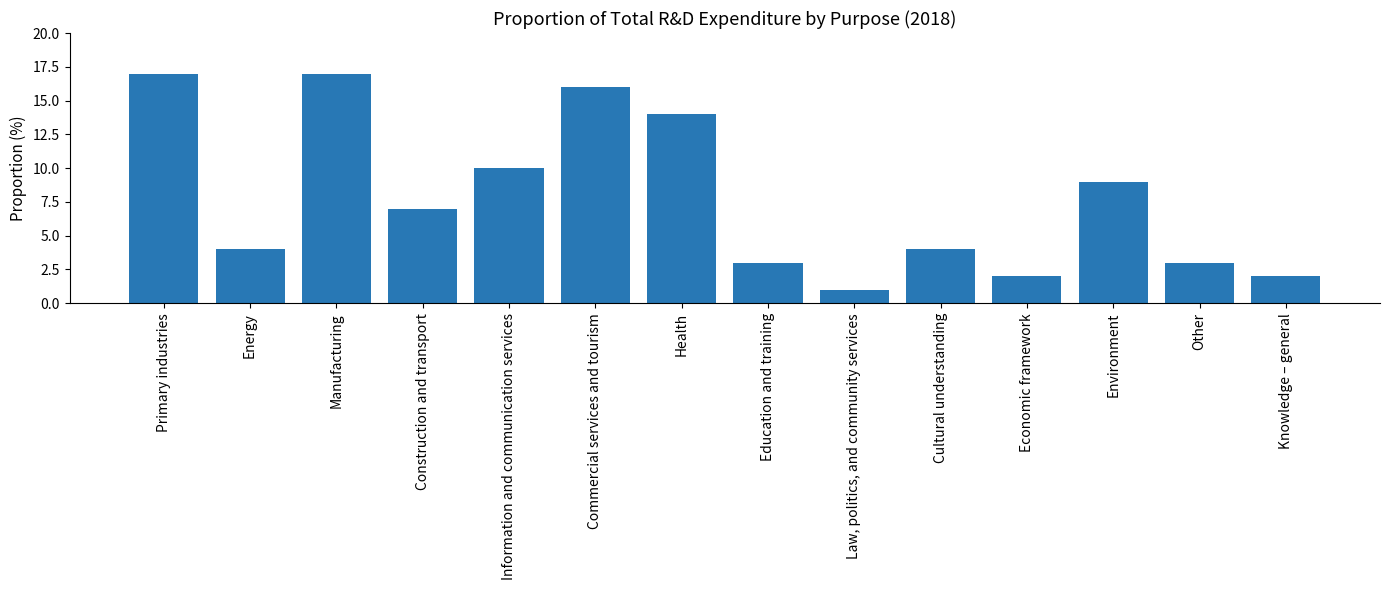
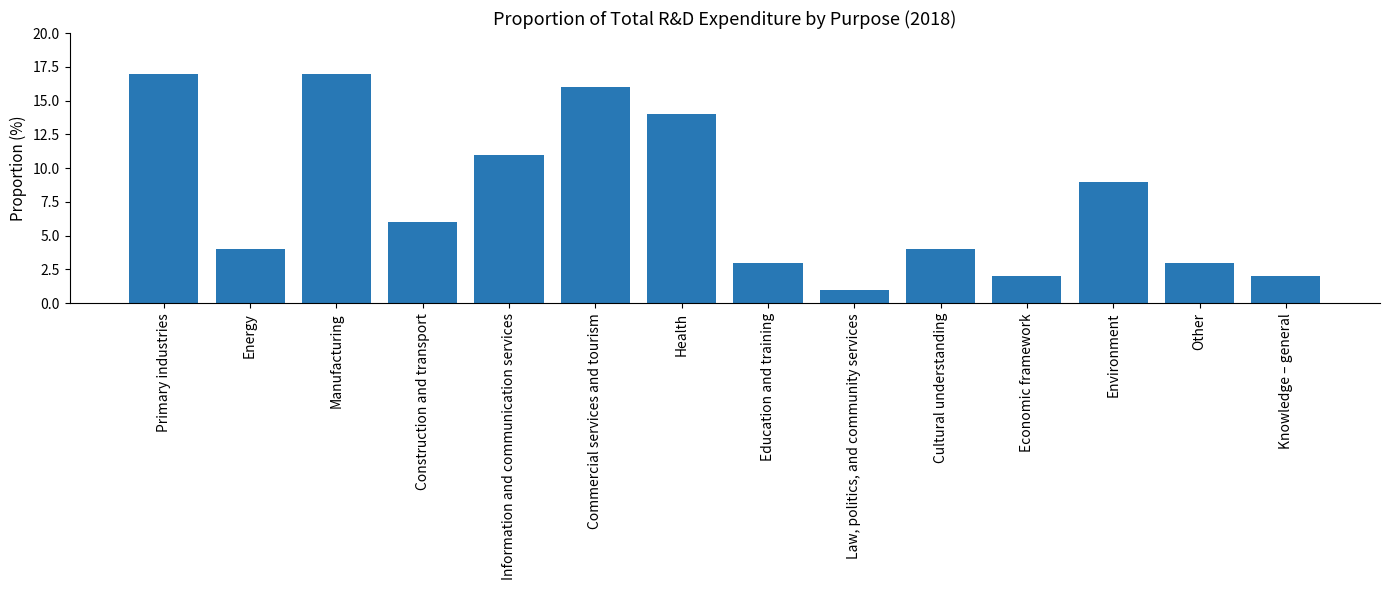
  {
    "Primary industries": 17,
    "Energy": 4,
    "Manufacturing": 17,
-   "Construction and transport": 7,
-   "Information and communication services": 10,
+   "Construction and transport": 6,
+   "Information and communication services": 11,
    "Commercial services and tourism": 16,
    "Health": 14,
    "Education and training": 3,
    "Law, politics, and community services": 1,
    "Cultural understanding": 4,
    "Economic framework": 2,
    "Environment": 9,
    "Other": 3,
    "Knowledge – general": 2
  }
